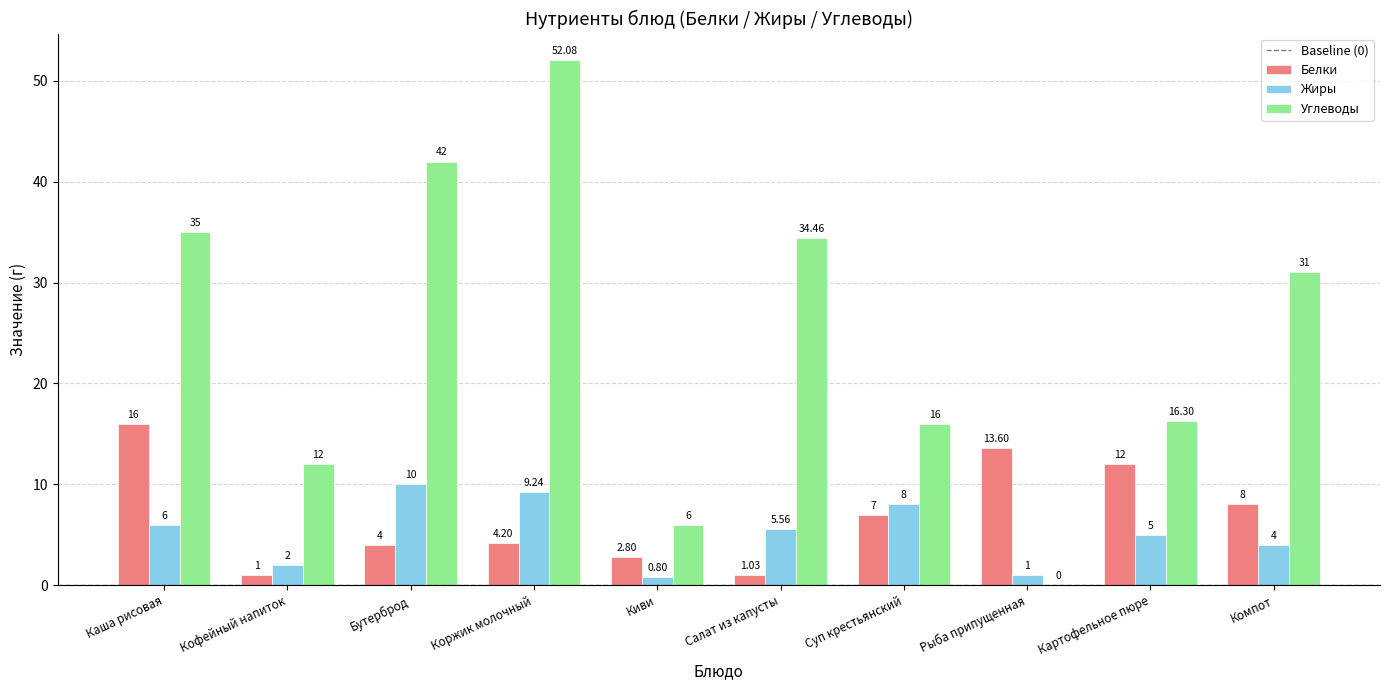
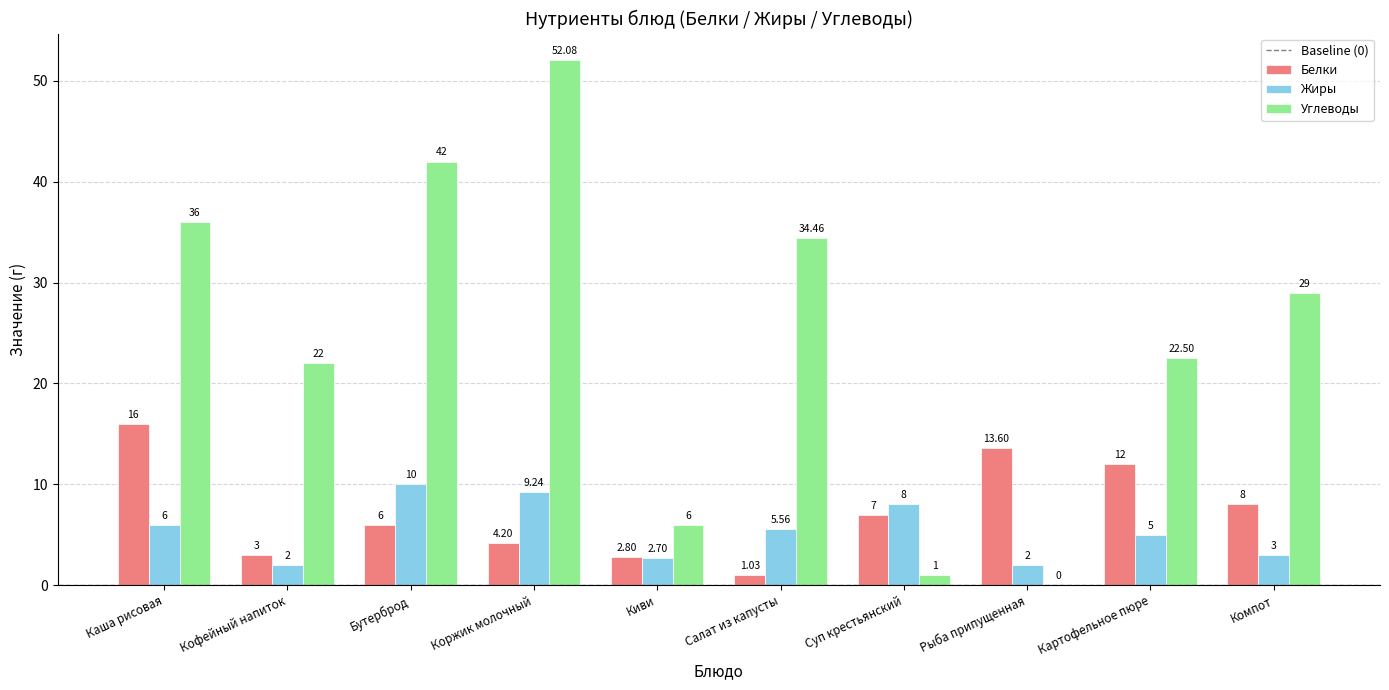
  {
    "Белки": {
      "Каша рисовая": 16,
-     "Кофейный напиток": 1,
-     "Бутерброд": 4,
+     "Кофейный напиток": 3,
+     "Бутерброд": 6,
      "Коржик молочный": 4.20,
      "Киви": 2.80,
      "Салат из капусты": 1.03,
      "Суп крестьянский": 7,
      "Рыба припущенная": 13.60,
      "Картофельное пюре": 12,
      "Компот": 8
    },
    "Жиры": {
      "Каша рисовая": 6,
      "Кофейный напиток": 2,
      "Бутерброд": 10,
      "Коржик молочный": 9.24,
-     "Киви": 0.80,
+     "Киви": 2.70,
      "Салат из капусты": 5.56,
      "Суп крестьянский": 8,
-     "Рыба припущенная": 1,
+     "Рыба припущенная": 2,
      "Картофельное пюре": 5,
-     "Компот": 4
+     "Компот": 3
    },
    "Углеводы": {
-     "Каша рисовая": 35,
-     "Кофейный напиток": 12,
+     "Каша рисовая": 36,
+     "Кофейный напиток": 22,
      "Бутерброд": 42,
      "Коржик молочный": 52.08,
      "Киви": 6,
      "Салат из капусты": 34.46,
-     "Суп крестьянский": 16,
+     "Суп крестьянский": 1,
      "Рыба припущенная": 0,
-     "Картофельное пюре": 16.30,
-     "Компот": 31
+     "Картофельное пюре": 22.50,
+     "Компот": 29
    }
  }
